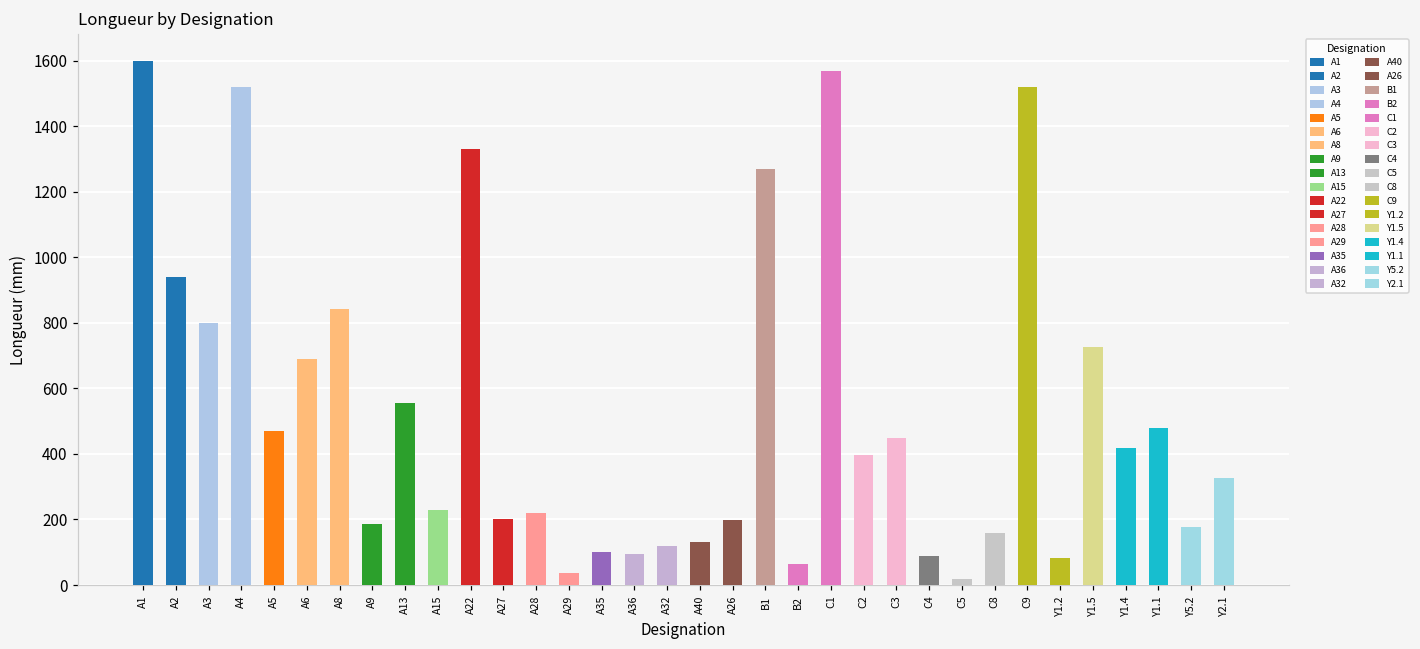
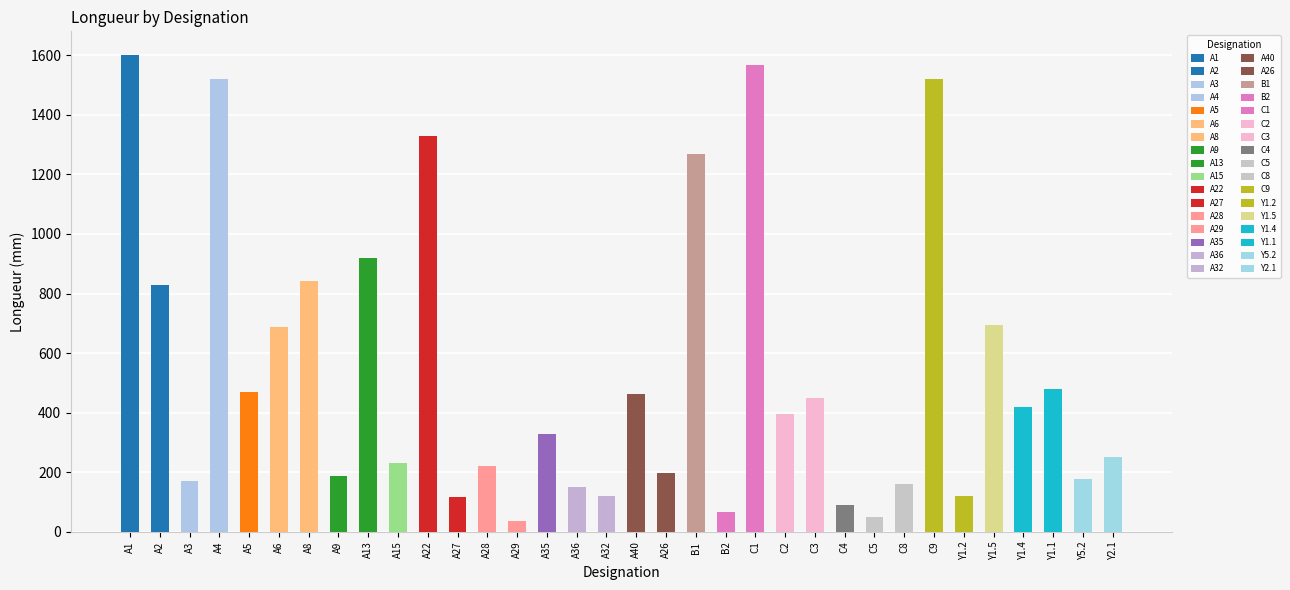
  {
    "A1": 1600,
-   "A2": 940,
-   "A3": 800,
+   "A2": 830,
+   "A3": 170,
    "A4": 1520,
    "A5": 470,
    "A6": 690,
    "A8": 840,
    "A9": 190,
-   "A13": 550,
+   "A13": 920,
    "A15": 230,
    "A22": 1330,
-   "A27": 200,
+   "A27": 120,
    "A28": 220,
    "A29": 40,
-   "A35": 100,
-   "A36": 90,
+   "A35": 330,
+   "A36": 150,
    "A32": 120,
-   "A40": 130,
+   "A40": 460,
    "A26": 200,
    "B1": 1270,
    "B2": 70,
    "C1": 1570,
    "C2": 400,
    "C3": 450,
    "C4": 90,
-   "C5": 20,
+   "C5": 50,
    "C8": 160,
    "C9": 1520,
-   "Y1.2": 80,
-   "Y1.5": 730,
+   "Y1.2": 120,
+   "Y1.5": 700,
    "Y1.4": 420,
    "Y1.1": 480,
    "Y5.2": 180,
-   "Y2.1": 330
+   "Y2.1": 250
  }
